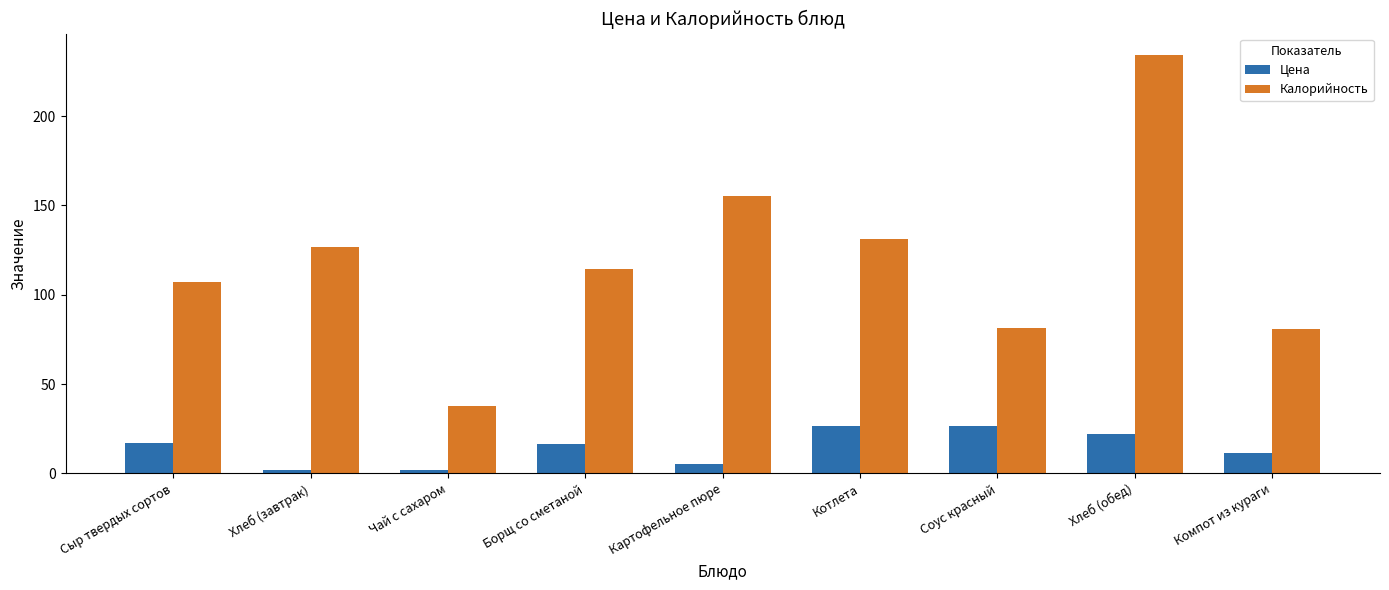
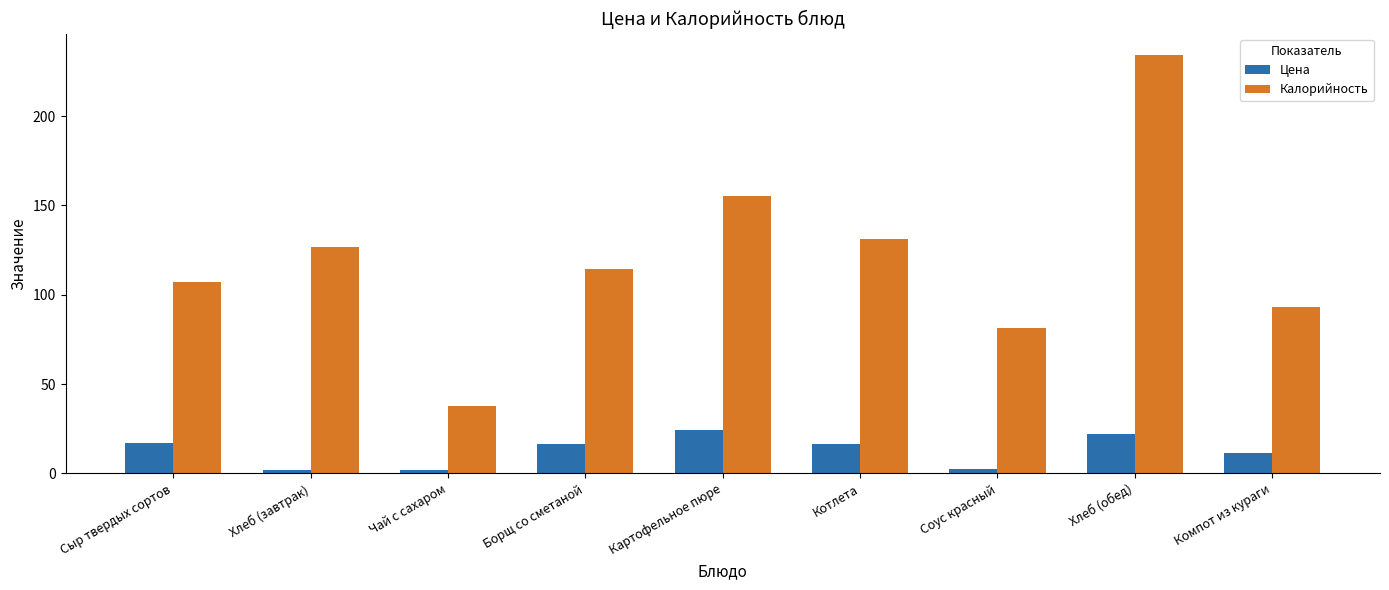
  {
    "Цена": {
      "Сыр твердых сортов": 17,
      "Хлеб (завтрак)": 2,
      "Чай с сахаром": 2,
      "Борщ со сметаной": 17,
-     "Картофельное пюре": 5,
-     "Котлета": 27,
-     "Соус красный": 27,
+     "Картофельное пюре": 24,
+     "Котлета": 17,
+     "Соус красный": 2,
      "Хлеб (обед)": 22,
      "Компот из кураги": 11
    },
    "Калорийность": {
      "Сыр твердых сортов": 107,
      "Хлеб (завтрак)": 127,
      "Чай с сахаром": 38,
      "Борщ со сметаной": 114,
      "Картофельное пюре": 155,
      "Котлета": 131,
      "Соус красный": 81,
      "Хлеб (обед)": 234,
-     "Компот из кураги": 81
+     "Компот из кураги": 93
    }
  }
